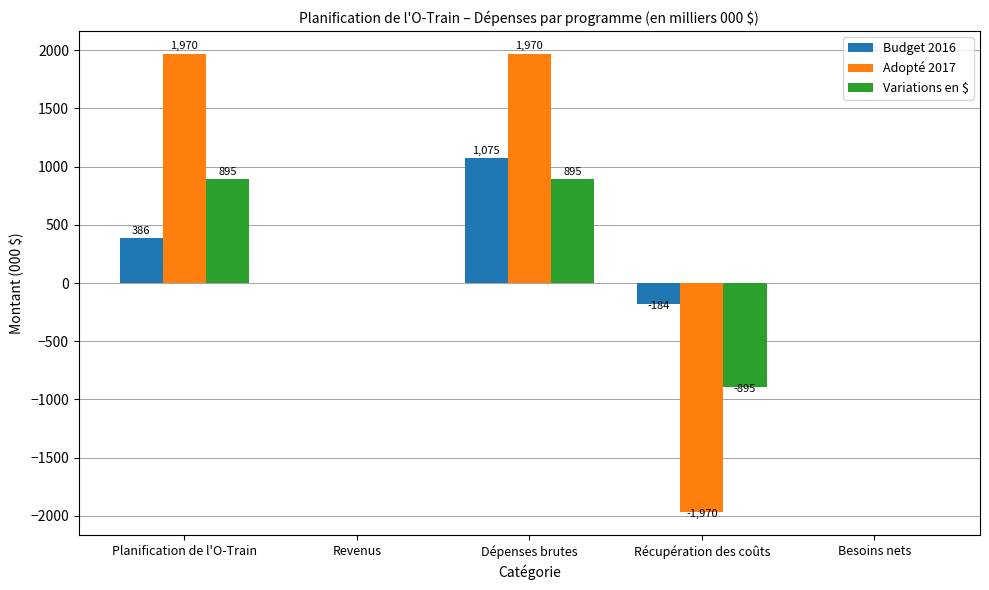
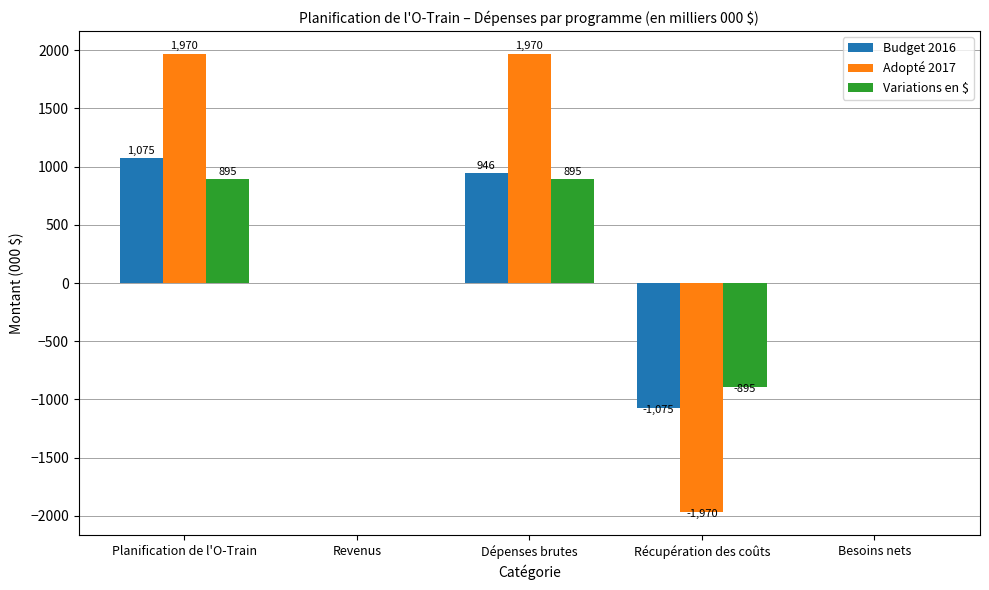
  {
    "Budget 2016": {
-     "Planification de l'O-Train": "386",
-     "Dépenses brutes": "1,075",
-     "Récupération des coûts": "-184"
+     "Planification de l'O-Train": "1,075",
+     "Dépenses brutes": "946",
+     "Récupération des coûts": "-1,075"
    },
    "Adopté 2017": {
      "Planification de l'O-Train": "1,970",
      "Dépenses brutes": "1,970",
      "Récupération des coûts": "-1,970"
    },
    "Variations en $": {
      "Planification de l'O-Train": "895",
      "Dépenses brutes": "895",
      "Récupération des coûts": "-895"
    }
  }
